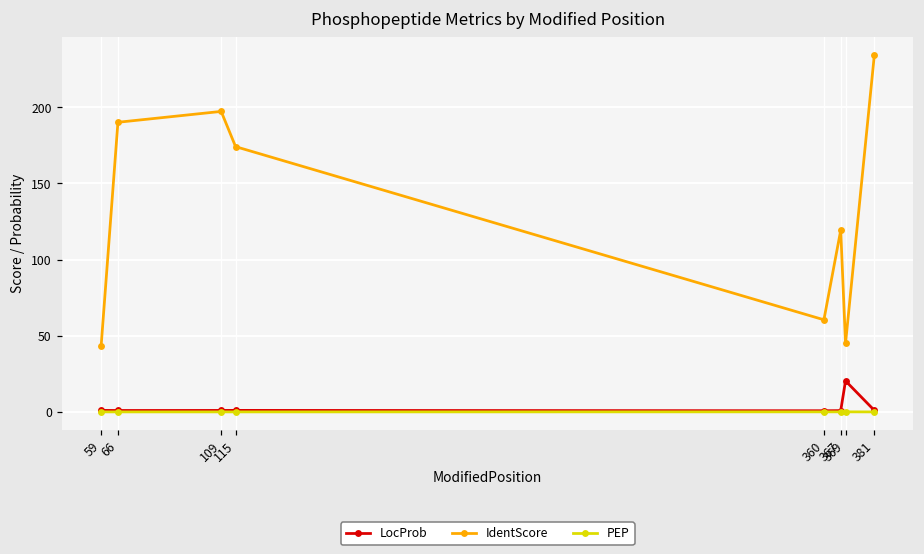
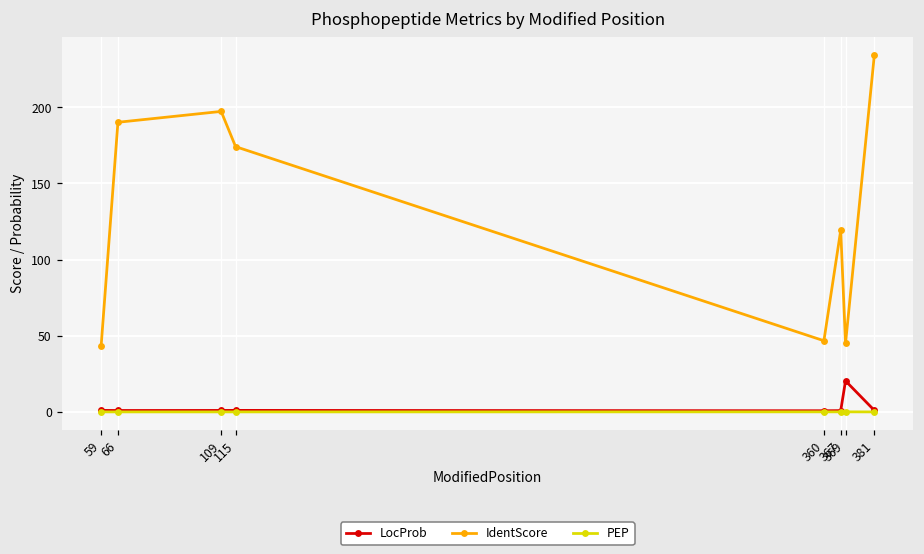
  {
    "LocProb": {
      "369": 20
    },
    "IdentScore": {
      "59": 43,
      "66": 190,
      "109": 197,
      "115": 174,
-     "360": 60,
+     "360": 47,
      "367": 119,
      "369": 45,
      "381": 234
    },
    "PEP": {
      "369": 0
    }
  }
